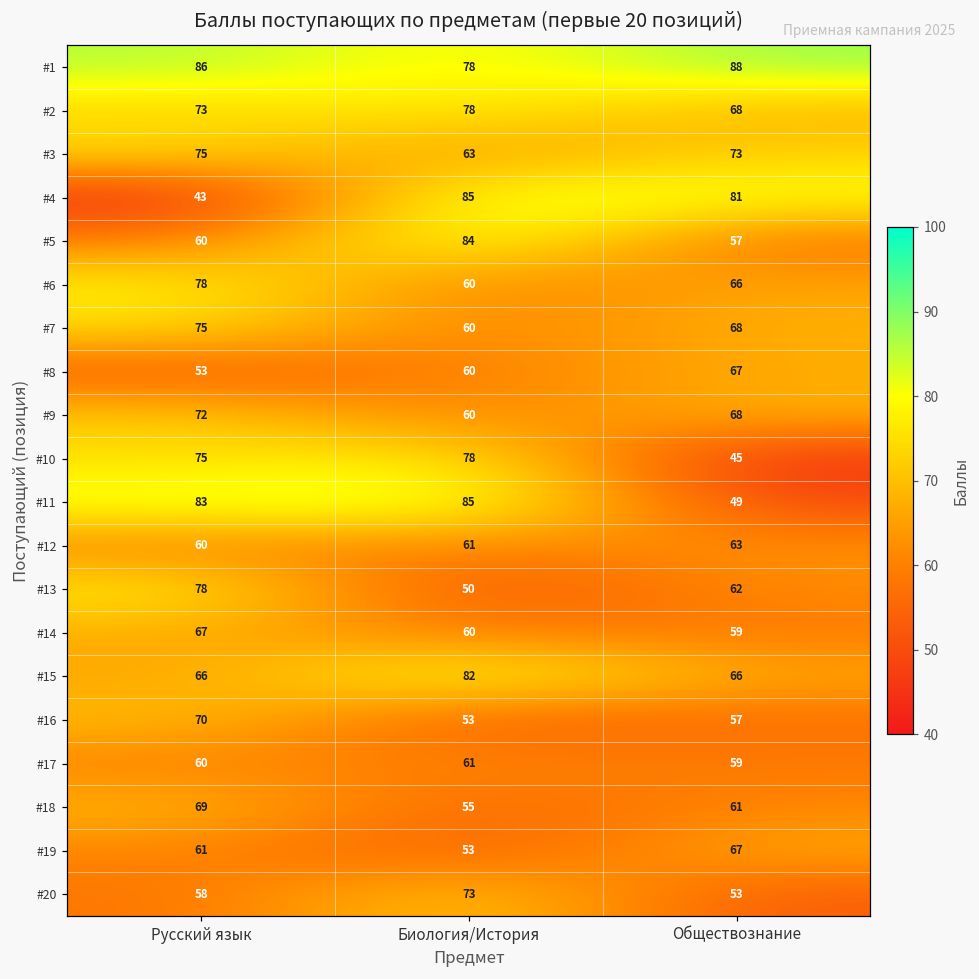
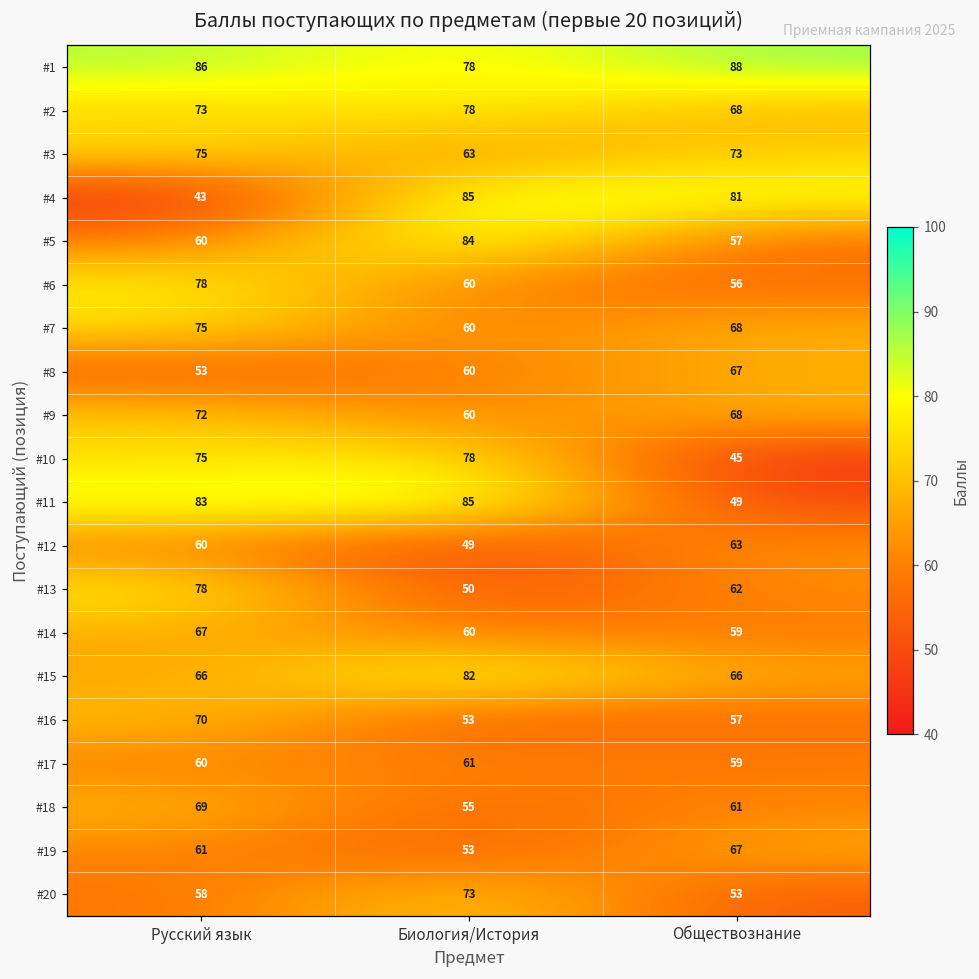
  {
    "#1": {
      "Русский язык": 86,
      "Биология/История": 78,
      "Обществознание": 88
    },
    "#2": {
      "Русский язык": 73,
      "Биология/История": 78,
      "Обществознание": 68
    },
    "#3": {
      "Русский язык": 75,
      "Биология/История": 63,
      "Обществознание": 73
    },
    "#4": {
      "Русский язык": 43,
      "Биология/История": 85,
      "Обществознание": 81
    },
    "#5": {
      "Русский язык": 60,
      "Биология/История": 84,
      "Обществознание": 57
    },
    "#6": {
      "Русский язык": 78,
      "Биология/История": 60,
-     "Обществознание": 66
+     "Обществознание": 56
    },
    "#7": {
      "Русский язык": 75,
      "Биология/История": 60,
      "Обществознание": 68
    },
    "#8": {
      "Русский язык": 53,
      "Биология/История": 60,
      "Обществознание": 67
    },
    "#9": {
      "Русский язык": 72,
      "Биология/История": 60,
      "Обществознание": 68
    },
    "#10": {
      "Русский язык": 75,
      "Биология/История": 78,
      "Обществознание": 45
    },
    "#11": {
      "Русский язык": 83,
      "Биология/История": 85,
      "Обществознание": 49
    },
    "#12": {
      "Русский язык": 60,
-     "Биология/История": 61,
+     "Биология/История": 49,
      "Обществознание": 63
    },
    "#13": {
      "Русский язык": 78,
      "Биология/История": 50,
      "Обществознание": 62
    },
    "#14": {
      "Русский язык": 67,
      "Биология/История": 60,
      "Обществознание": 59
    },
    "#15": {
      "Русский язык": 66,
      "Биология/История": 82,
      "Обществознание": 66
    },
    "#16": {
      "Русский язык": 70,
      "Биология/История": 53,
      "Обществознание": 57
    },
    "#17": {
      "Русский язык": 60,
      "Биология/История": 61,
      "Обществознание": 59
    },
    "#18": {
      "Русский язык": 69,
      "Биология/История": 55,
      "Обществознание": 61
    },
    "#19": {
      "Русский язык": 61,
      "Биология/История": 53,
      "Обществознание": 67
    },
    "#20": {
      "Русский язык": 58,
      "Биология/История": 73,
      "Обществознание": 53
    }
  }
